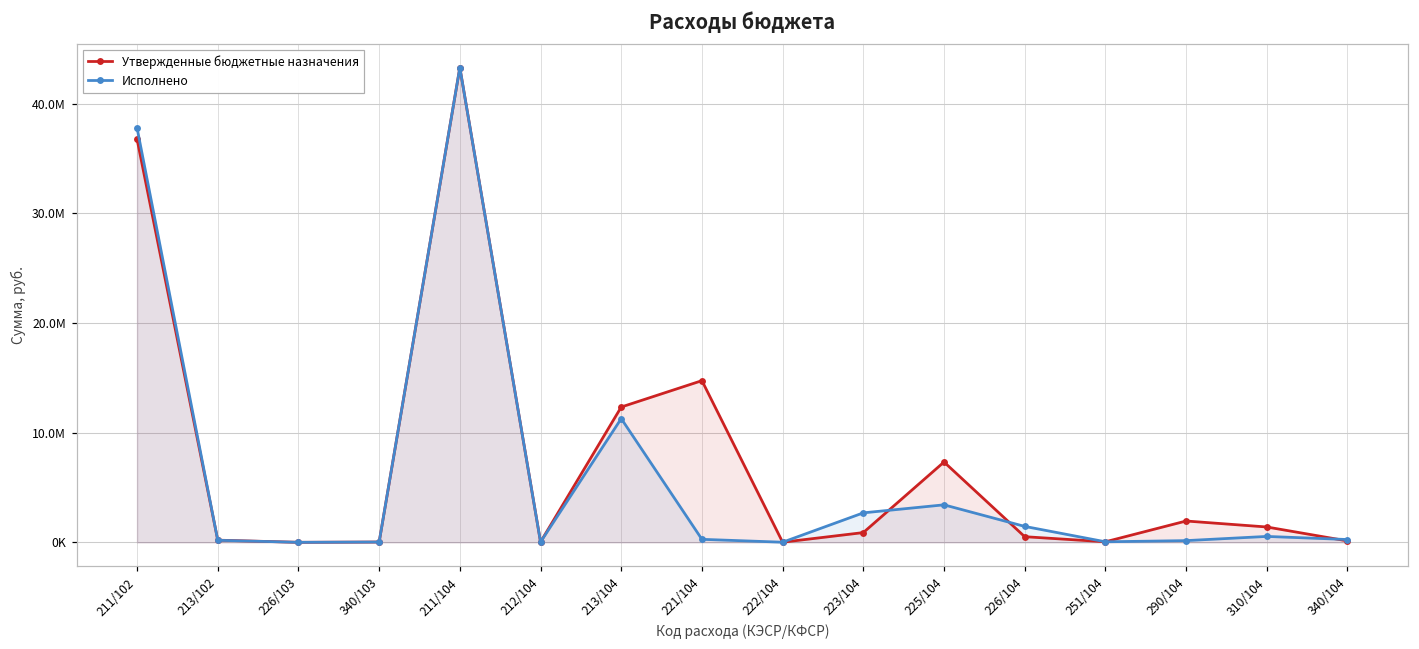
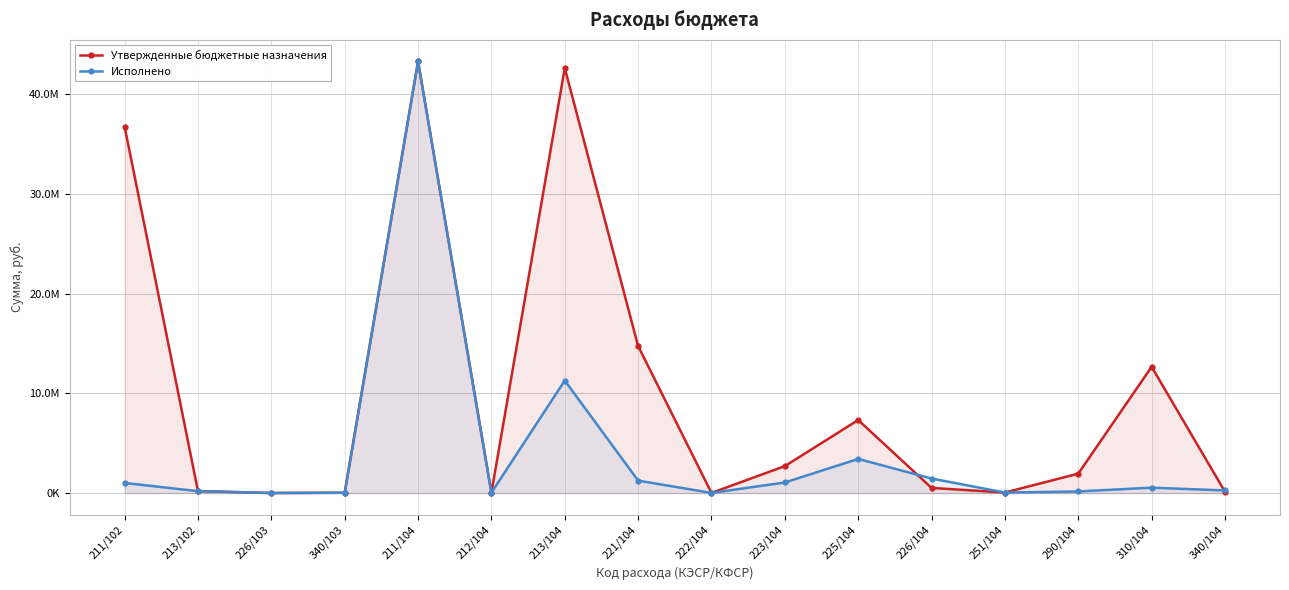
  {
    "Утвержденные бюджетные назначения": {
      "211/102": 37000000,
-     "213/104": 12000000,
+     "213/104": 43000000,
      "221/104": 15000000,
-     "223/104": 1000000,
+     "223/104": 3000000,
      "225/104": 7000000,
      "226/104": 1000000,
      "290/104": 2000000,
-     "310/104": 1000000
+     "310/104": 13000000
    },
    "Исполнено": {
-     "211/102": 38000000,
+     "211/102": 1000000,
      "213/104": 11000000,
-     "221/104": 0,
-     "223/104": 3000000,
+     "221/104": 1000000,
+     "223/104": 1000000,
      "225/104": 3000000,
      "226/104": 1000000,
      "290/104": 0,
      "310/104": 1000000
    }
  }
